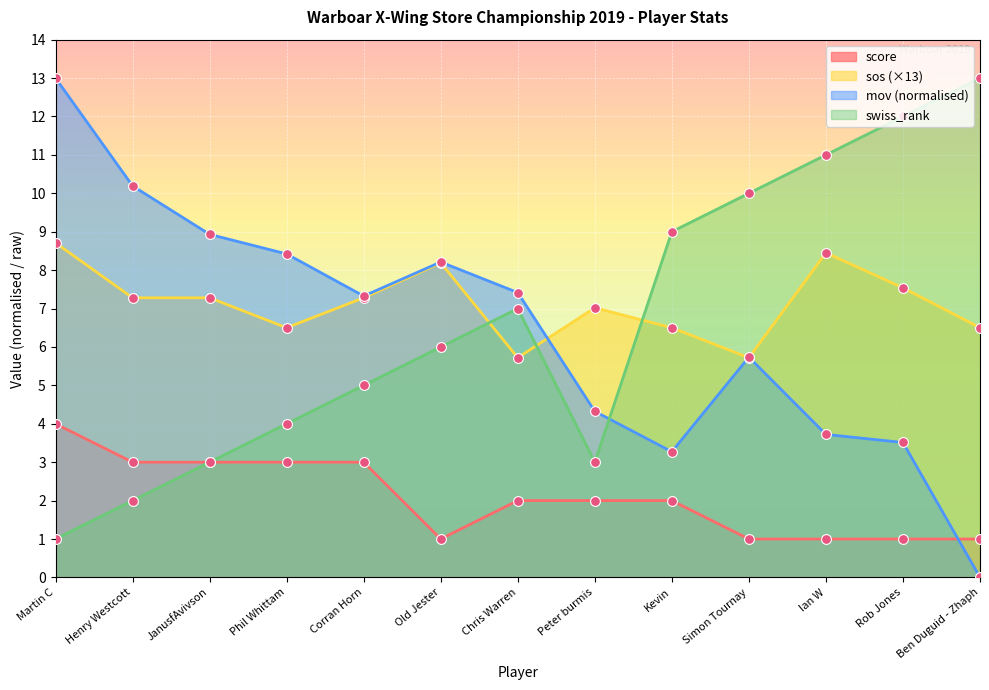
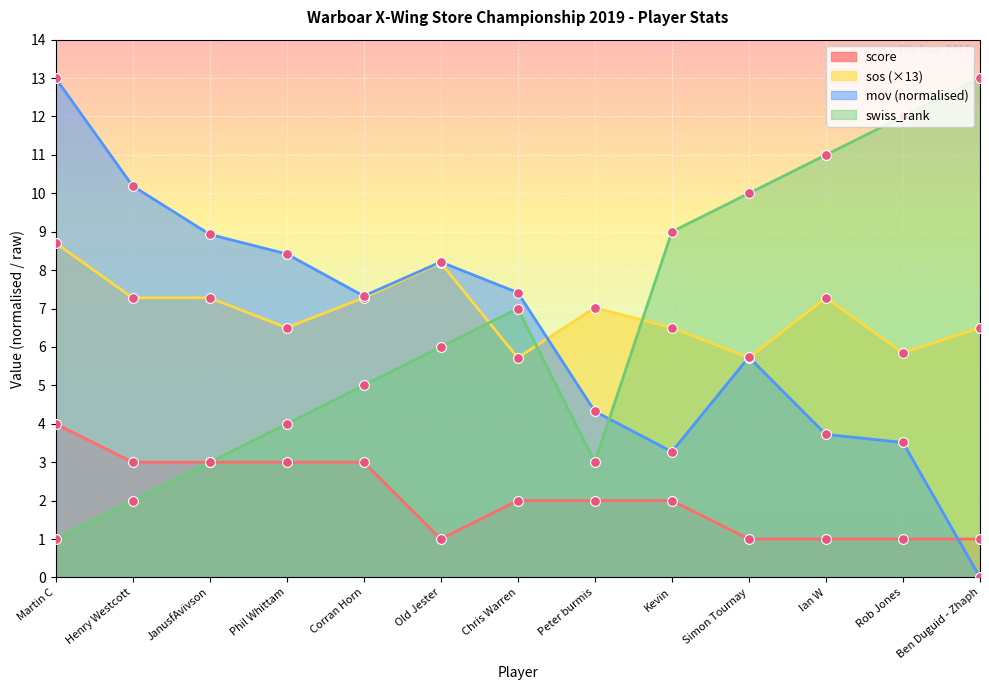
  {
    "score": {
      "Martin C": 4.0,
      "Henry Westcott": 3.0,
      "Phil Whittam": 3.0,
      "Corran Horn": 3.0,
      "Old Jester": 1.0,
      "Chris Warren": 2.0,
      "Peter burmis": 2.0,
      "Kevin": 2.0,
      "Simon Tournay": 1.0,
      "Ian W": 1.0,
      "Rob Jones": 1.0,
      "Ben Duguid - Zhaph": 1.0
    },
    "sos (×13)": {
      "Martin C": 8.7,
      "Henry Westcott": 7.3,
      "JanusfAvivson": 7.3,
      "Phil Whittam": 6.5,
      "Chris Warren": 5.7,
      "Peter burmis": 7.0,
      "Kevin": 6.5,
-     "Ian W": 8.5,
-     "Rob Jones": 7.5,
+     "Ian W": 7.3,
+     "Rob Jones": 5.9,
      "Ben Duguid - Zhaph": 6.5
    },
    "mov (normalised)": {
      "Martin C": 13.0,
      "Henry Westcott": 10.2,
      "JanusfAvivson": 8.9,
      "Phil Whittam": 8.4,
      "Chris Warren": 7.4,
      "Peter burmis": 4.3,
      "Kevin": 3.3,
      "Ian W": 3.7,
      "Rob Jones": 3.5,
      "Ben Duguid - Zhaph": 0.0
    },
    "swiss_rank": {
      "Martin C": 1.0,
      "Henry Westcott": 2.0,
      "Phil Whittam": 4.0,
      "Corran Horn": 5.0,
      "Old Jester": 6.0,
      "Chris Warren": 7.0,
      "Peter burmis": 3.0,
      "Kevin": 9.0,
      "Simon Tournay": 10.0,
      "Ian W": 11.0
    }
  }
